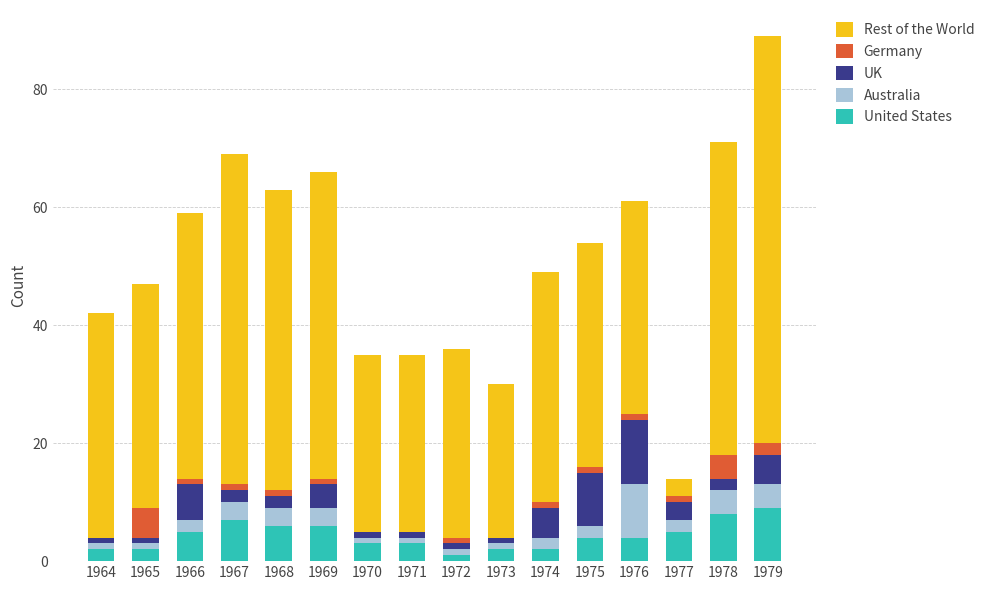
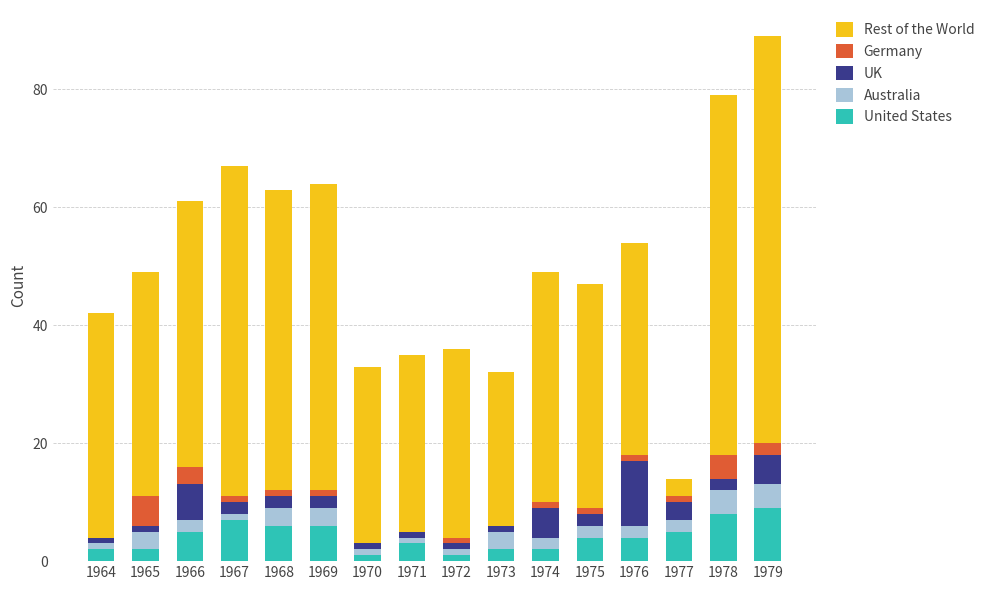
  {
    "United States": {
      "1964": 2,
      "1965": 2,
      "1966": 5,
      "1967": 7,
      "1968": 6,
      "1969": 6,
-     "1970": 3,
+     "1970": 1,
      "1971": 3,
      "1972": 1,
      "1973": 2,
      "1974": 2,
      "1975": 4,
      "1976": 4,
      "1977": 5,
      "1978": 8,
      "1979": 9
    },
    "Australia": {
      "1964": 1,
-     "1965": 1,
+     "1965": 3,
      "1966": 2,
-     "1967": 3,
+     "1967": 1,
      "1968": 3,
      "1969": 3,
      "1970": 1,
      "1971": 1,
      "1972": 1,
-     "1973": 1,
+     "1973": 3,
      "1974": 2,
      "1975": 2,
-     "1976": 9,
+     "1976": 2,
      "1977": 2,
      "1978": 4,
      "1979": 4
    },
    "UK": {
      "1964": 1,
      "1965": 1,
      "1966": 6,
      "1967": 2,
      "1968": 2,
-     "1969": 4,
+     "1969": 2,
      "1970": 1,
      "1971": 1,
      "1972": 1,
      "1973": 1,
      "1974": 5,
-     "1975": 9,
+     "1975": 2,
      "1976": 11,
      "1977": 3,
      "1978": 2,
      "1979": 5
    },
    "Germany": {
      "1964": 0,
      "1965": 5,
-     "1966": 1,
+     "1966": 3,
      "1967": 1,
      "1968": 1,
      "1969": 1,
      "1970": 0,
      "1971": 0,
      "1972": 1,
      "1973": 0,
      "1974": 1,
      "1975": 1,
      "1976": 1,
      "1977": 1,
      "1978": 4,
      "1979": 2
    },
    "Rest of the World": {
      "1964": 38,
      "1965": 38,
      "1966": 45,
      "1967": 56,
      "1968": 51,
      "1969": 52,
      "1970": 30,
      "1971": 30,
      "1972": 32,
      "1973": 26,
      "1974": 39,
      "1975": 38,
      "1976": 36,
      "1977": 3,
-     "1978": 53,
+     "1978": 61,
      "1979": 69
    }
  }
